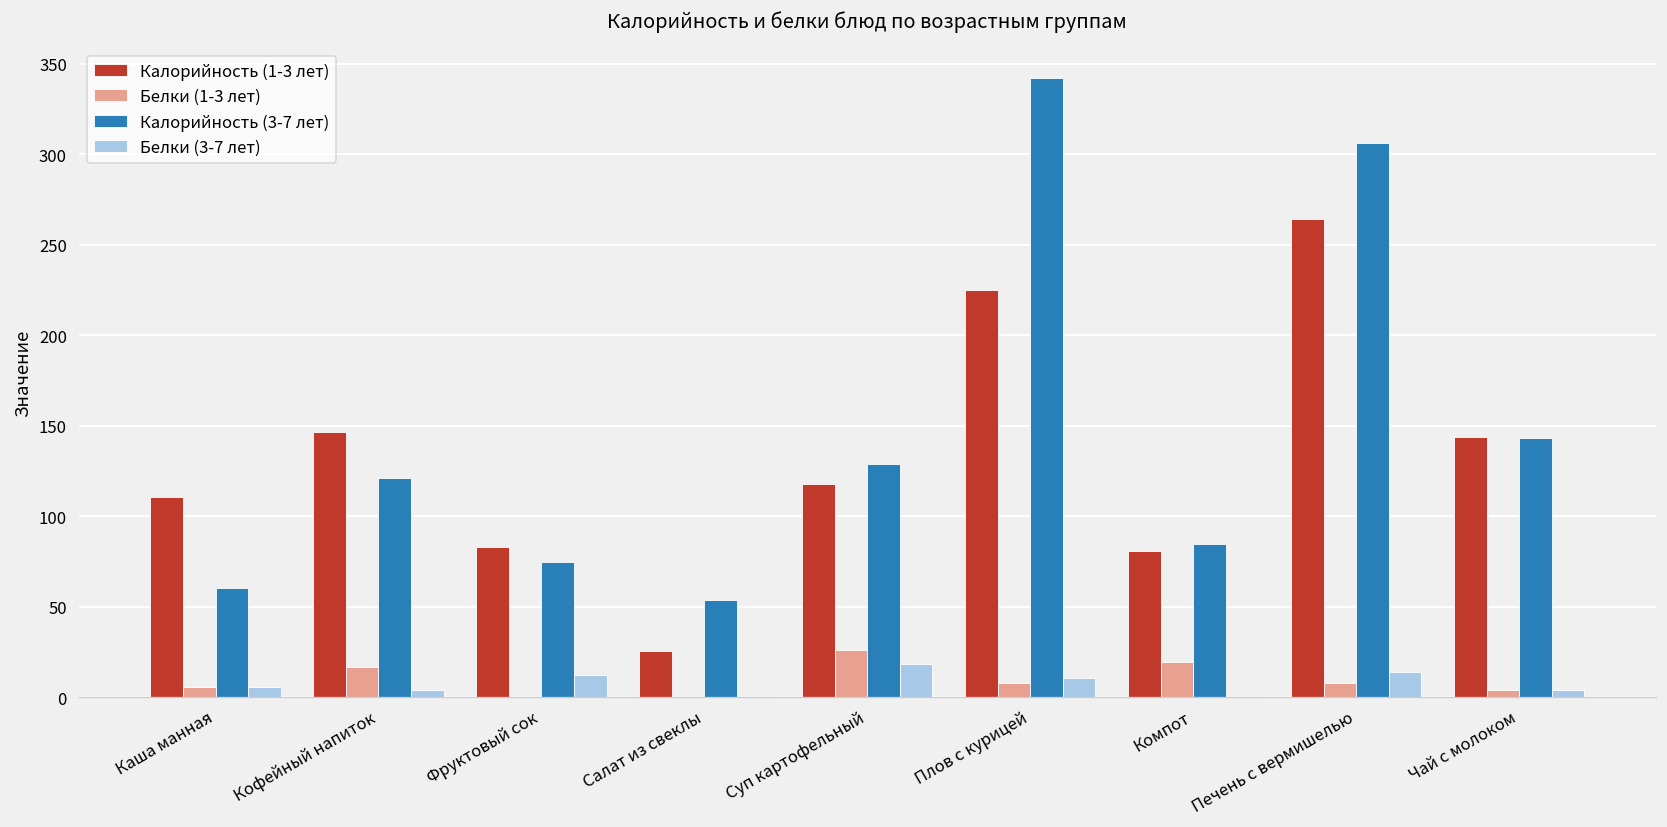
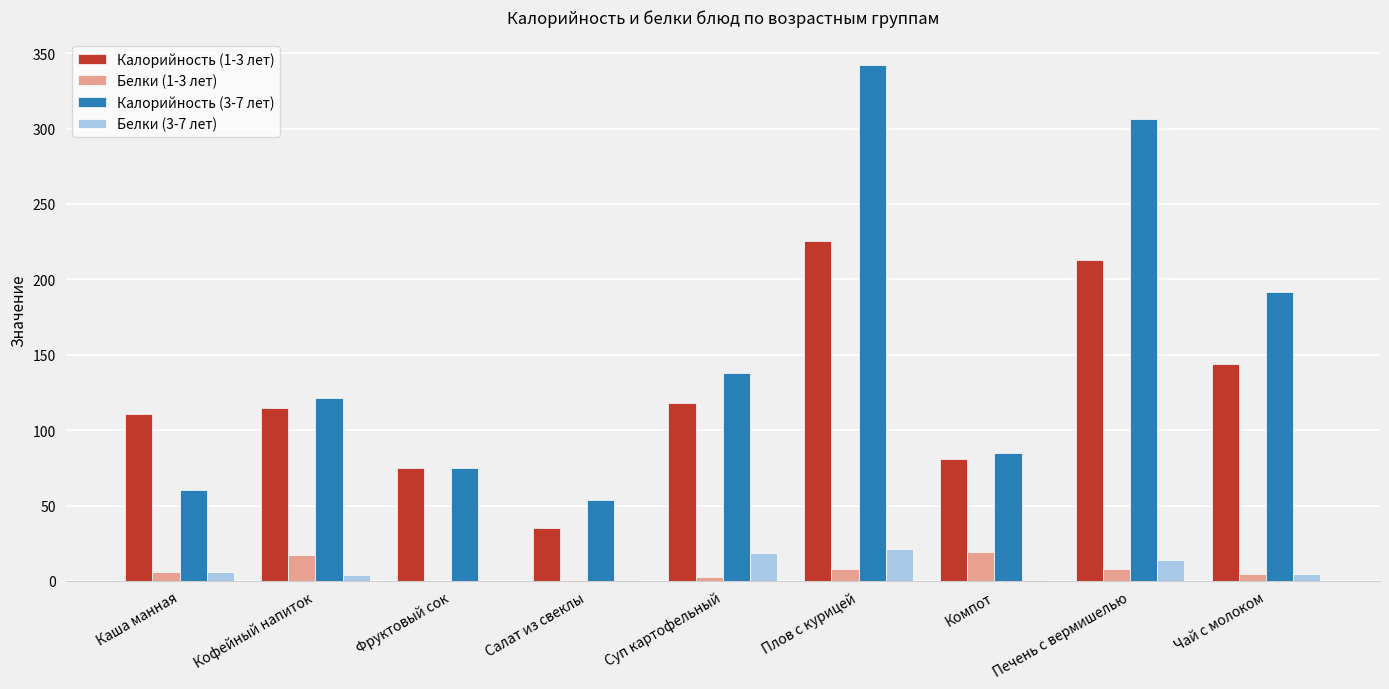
  {
    "Калорийность (1-3 лет)": {
      "Каша манная": 111,
-     "Кофейный напиток": 147,
-     "Фруктовый сок": 83,
-     "Салат из свеклы": 26,
+     "Кофейный напиток": 115,
+     "Фруктовый сок": 75,
+     "Салат из свеклы": 35,
      "Суп картофельный": 118,
      "Плов с курицей": 225,
      "Компот": 81,
-     "Печень с вермишелью": 264,
+     "Печень с вермишелью": 213,
      "Чай с молоком": 144
    },
    "Белки (1-3 лет)": {
      "Каша манная": 6,
      "Кофейный напиток": 17,
-     "Суп картофельный": 26,
+     "Суп картофельный": 3,
      "Плов с курицей": 8,
      "Компот": 19,
      "Печень с вермишелью": 8,
      "Чай с молоком": 4
    },
    "Калорийность (3-7 лет)": {
      "Каша манная": 60,
      "Кофейный напиток": 121,
      "Фруктовый сок": 75,
      "Салат из свеклы": 54,
-     "Суп картофельный": 129,
+     "Суп картофельный": 138,
      "Плов с курицей": 342,
      "Компот": 85,
      "Печень с вермишелью": 307,
-     "Чай с молоком": 143
+     "Чай с молоком": 192
    },
    "Белки (3-7 лет)": {
      "Каша манная": 6,
      "Кофейный напиток": 4,
-     "Фруктовый сок": 12,
+     "Фруктовый сок": 0,
      "Суп картофельный": 18,
-     "Плов с курицей": 11,
+     "Плов с курицей": 21,
      "Печень с вермишелью": 14,
      "Чай с молоком": 4
    }
  }
